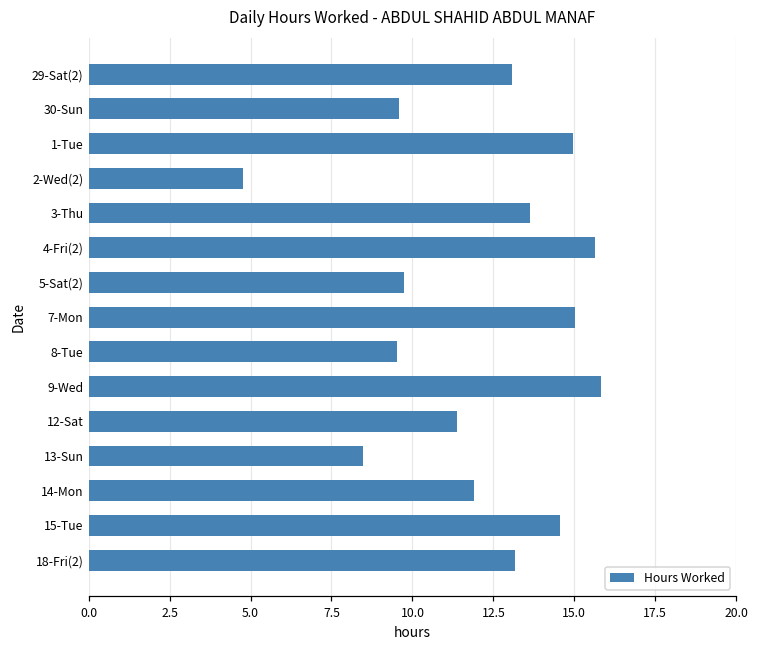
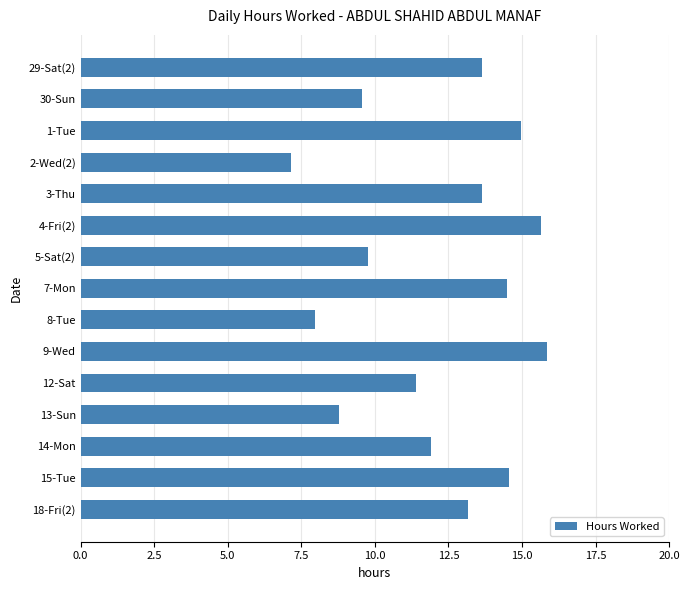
  {
-   "29-Sat(2)": 13.1,
+   "29-Sat(2)": 13.6,
    "30-Sun": 9.6,
    "1-Tue": 15.0,
-   "2-Wed(2)": 4.8,
+   "2-Wed(2)": 7.2,
    "3-Thu": 13.6,
    "4-Fri(2)": 15.6,
    "5-Sat(2)": 9.8,
-   "7-Mon": 15.0,
-   "8-Tue": 9.5,
+   "7-Mon": 14.5,
+   "8-Tue": 8.0,
    "9-Wed": 15.8,
    "12-Sat": 11.4,
-   "13-Sun": 8.5,
+   "13-Sun": 8.8,
    "14-Mon": 11.9,
    "15-Tue": 14.6,
    "18-Fri(2)": 13.2
  }
